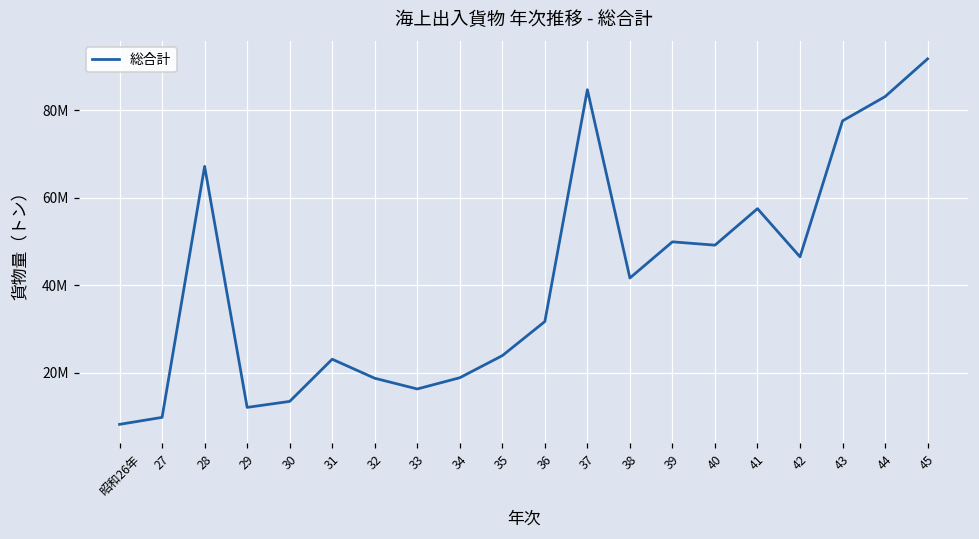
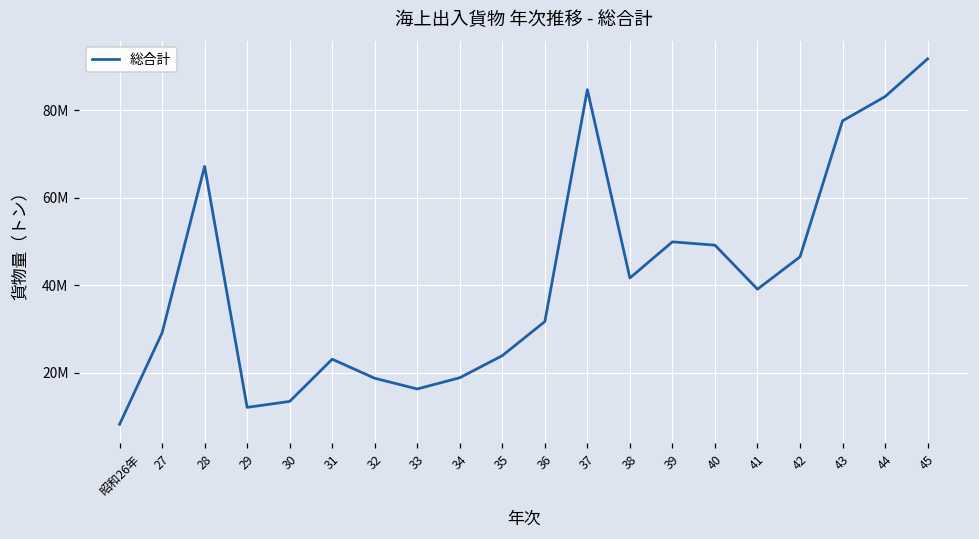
  {
    "昭和26年": 8000000,
-   "27": 10000000,
+   "27": 29000000,
    "28": 67000000,
    "29": 12000000,
    "30": 13000000,
    "31": 23000000,
    "32": 19000000,
    "33": 16000000,
    "34": 19000000,
    "35": 24000000,
    "36": 32000000,
    "37": 85000000,
    "38": 42000000,
    "39": 50000000,
    "40": 49000000,
-   "41": 57000000,
+   "41": 39000000,
    "42": 46000000,
    "43": 78000000,
    "44": 83000000,
    "45": 92000000
  }
